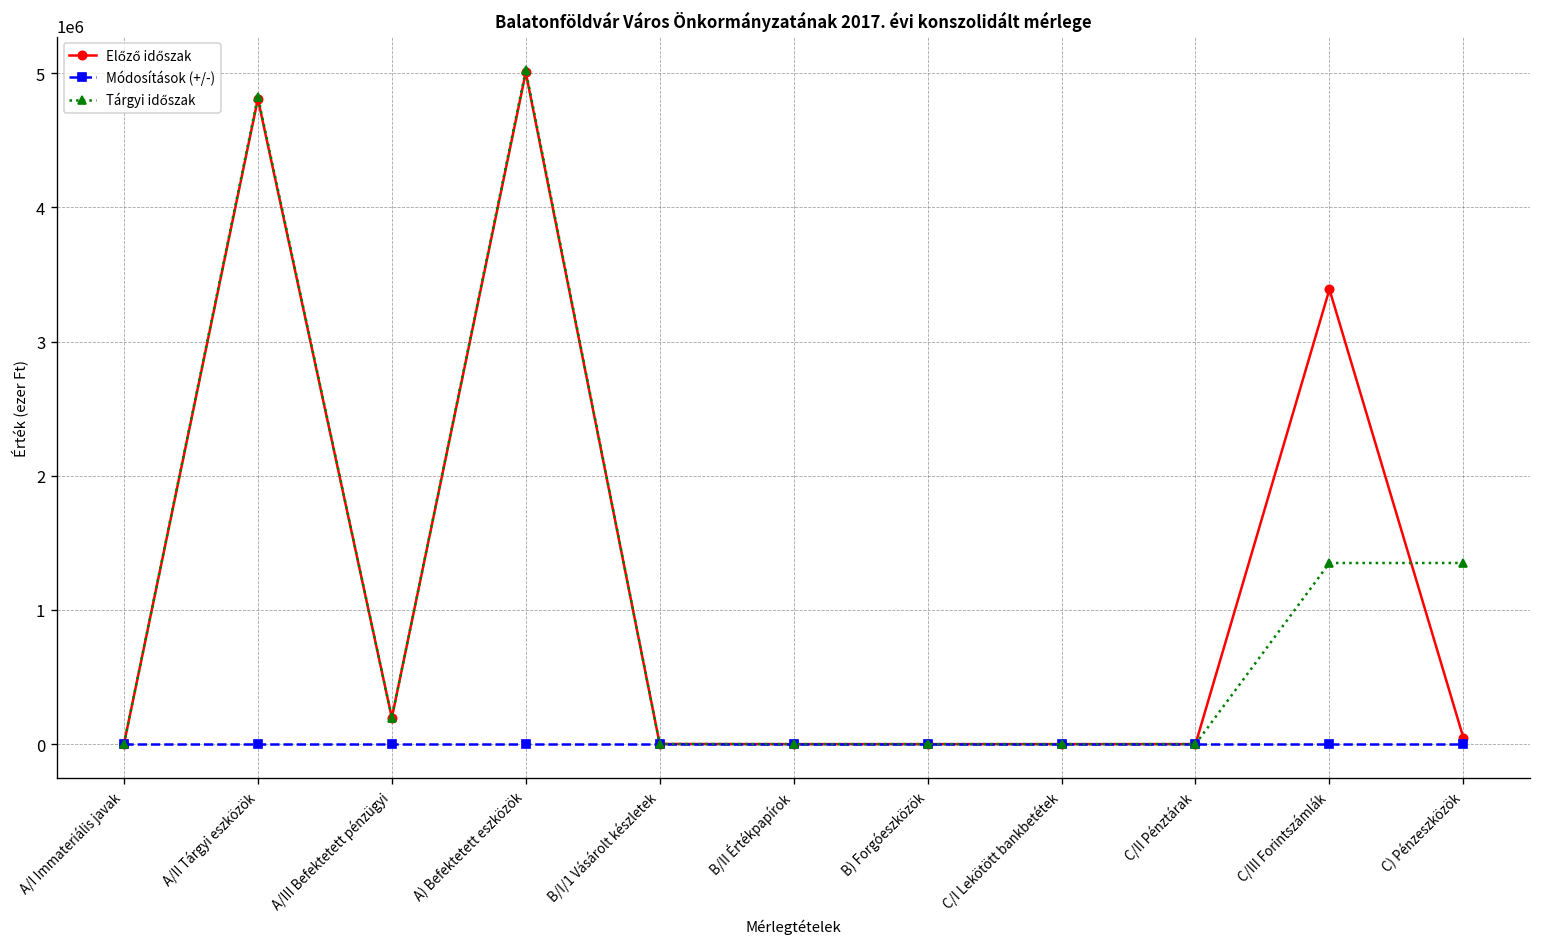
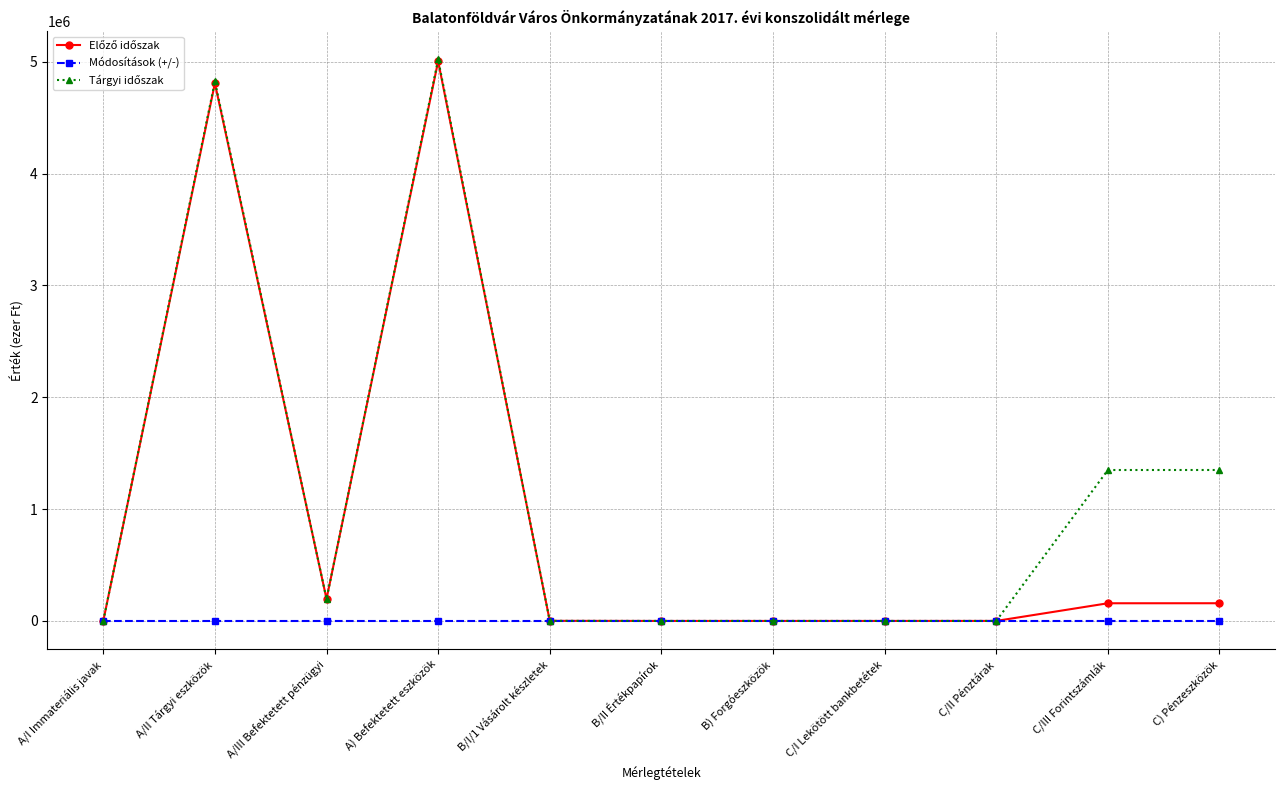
  {
    "Előző időszak": {
-     "C/III Forintszámlák": 3390000,
-     "C) Pénzeszközök": 50000
+     "C/III Forintszámlák": 160000,
+     "C) Pénzeszközök": 160000
    },
    "Módosítások (+/-)": {
      "A/II Tárgyi eszközök": 0,
      "A/III Befektetett pénzügyi": 0,
      "A) Befektetett eszközök": 0,
      "C/III Forintszámlák": 0,
      "C) Pénzeszközök": 0
    },
    "Tárgyi időszak": {
      "C/III Forintszámlák": 1350000,
      "C) Pénzeszközök": 1350000
    }
  }
